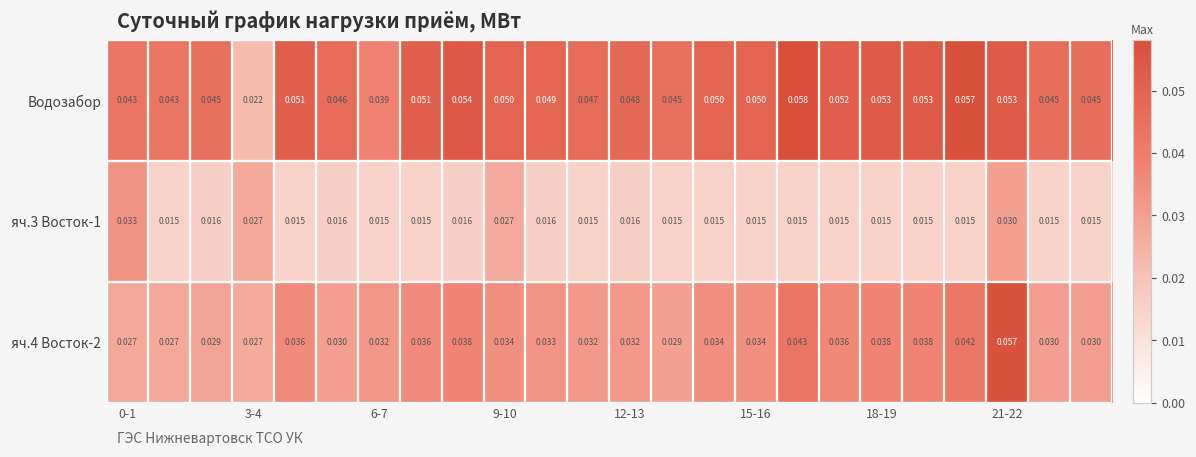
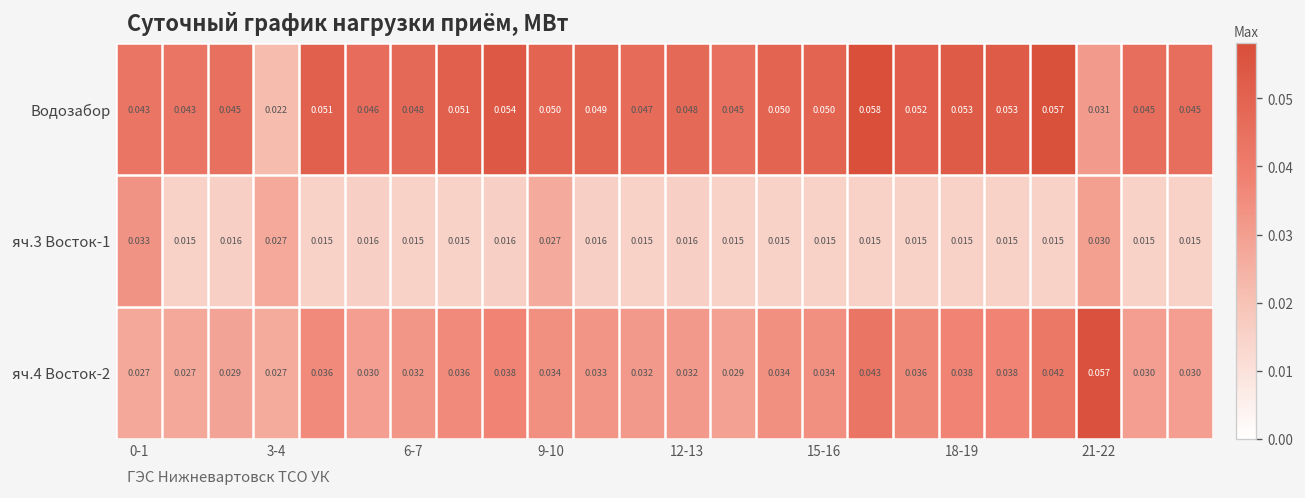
  {
    "Водозабор": {
      "0-1": 0.043,
      "3-4": 0.022,
-     "6-7": 0.039,
+     "6-7": 0.048,
      "9-10": 0.050,
      "12-13": 0.048,
      "15-16": 0.050,
      "18-19": 0.053,
-     "21-22": 0.053
+     "21-22": 0.031
    },
    "яч.3 Восток-1": {
      "0-1": 0.033,
      "3-4": 0.027,
      "6-7": 0.015,
      "9-10": 0.027,
      "12-13": 0.016,
      "15-16": 0.015,
      "18-19": 0.015,
      "21-22": 0.030
    },
    "яч.4 Восток-2": {
      "0-1": 0.027,
      "3-4": 0.027,
      "6-7": 0.032,
      "9-10": 0.034,
      "12-13": 0.032,
      "15-16": 0.034,
      "18-19": 0.038,
      "21-22": 0.057
    }
  }
